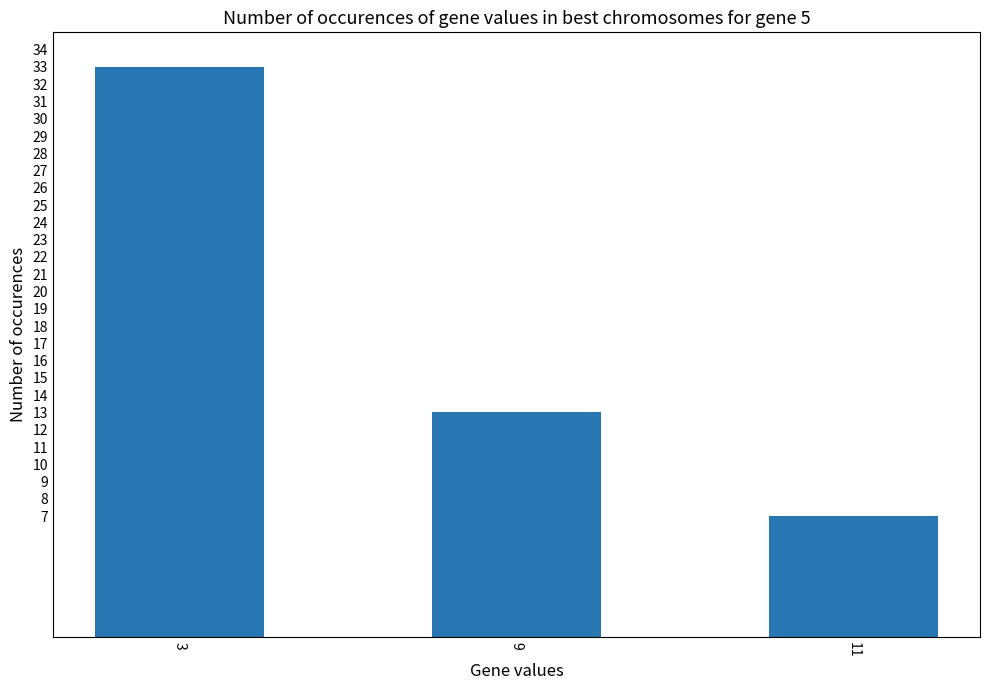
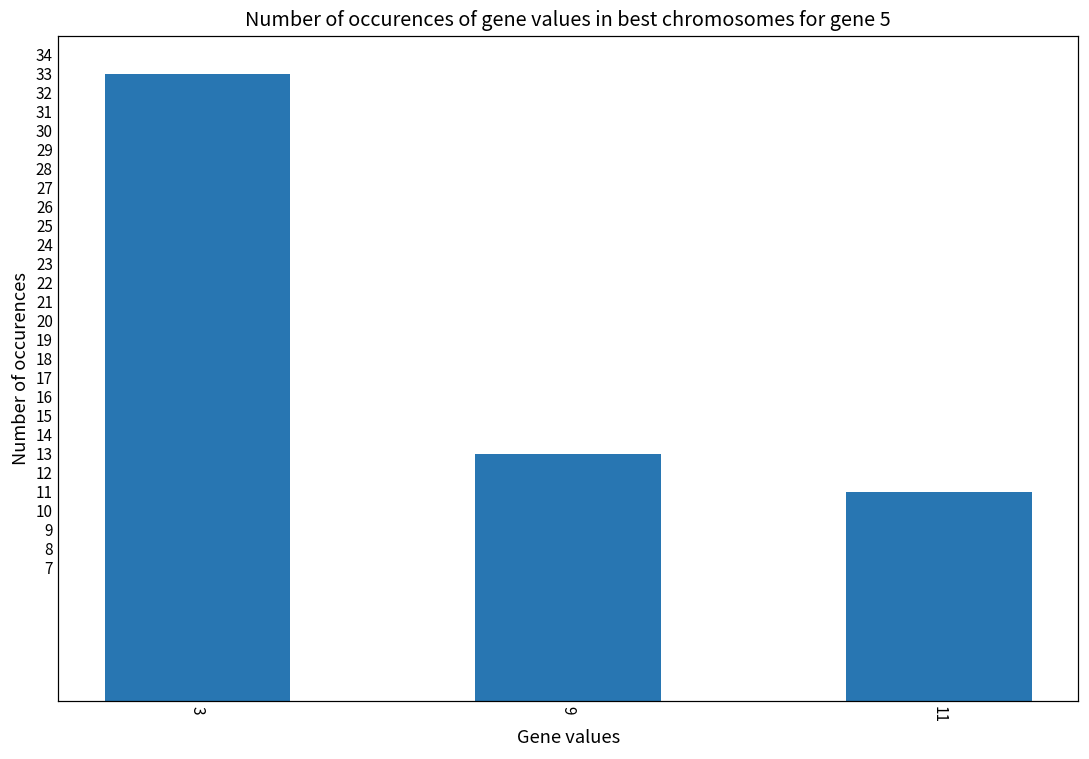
  {
    "3": 33,
    "9": 13,
-   "11": 7
+   "11": 11
  }
